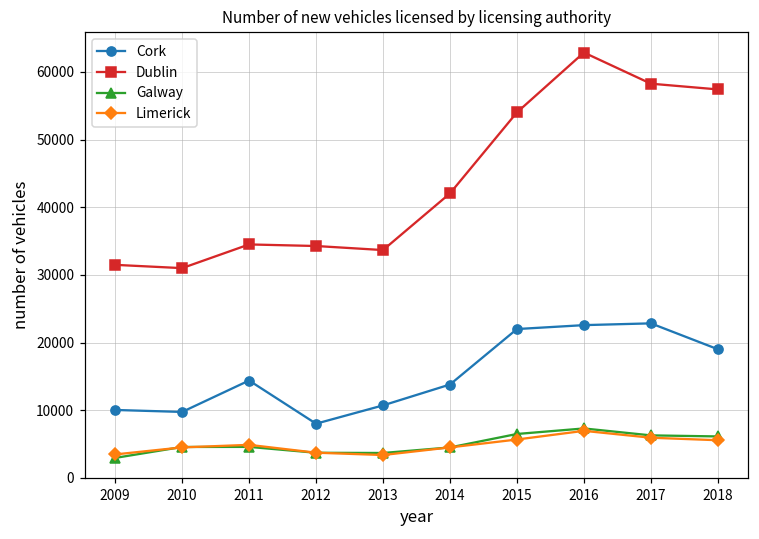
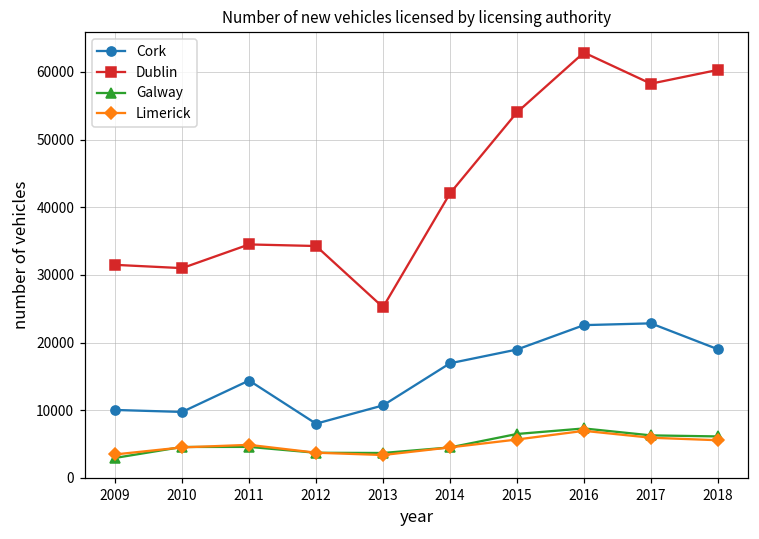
  {
    "Cork": {
      "2009": 10000,
      "2010": 10000,
      "2011": 14000,
      "2012": 8000,
      "2013": 11000,
-     "2014": 14000,
-     "2015": 22000,
+     "2014": 17000,
+     "2015": 19000,
      "2016": 23000,
      "2017": 23000,
      "2018": 19000
    },
    "Dublin": {
      "2009": 31000,
      "2010": 31000,
      "2011": 35000,
      "2012": 34000,
-     "2013": 34000,
+     "2013": 25000,
      "2014": 42000,
      "2015": 54000,
      "2016": 63000,
      "2017": 58000,
-     "2018": 57000
+     "2018": 60000
    },
    "Galway": {
      "2009": 3000,
      "2015": 6000,
      "2018": 6000
    },
    "Limerick": {
      "2009": 3000,
      "2015": 6000,
      "2018": 6000
    }
  }
